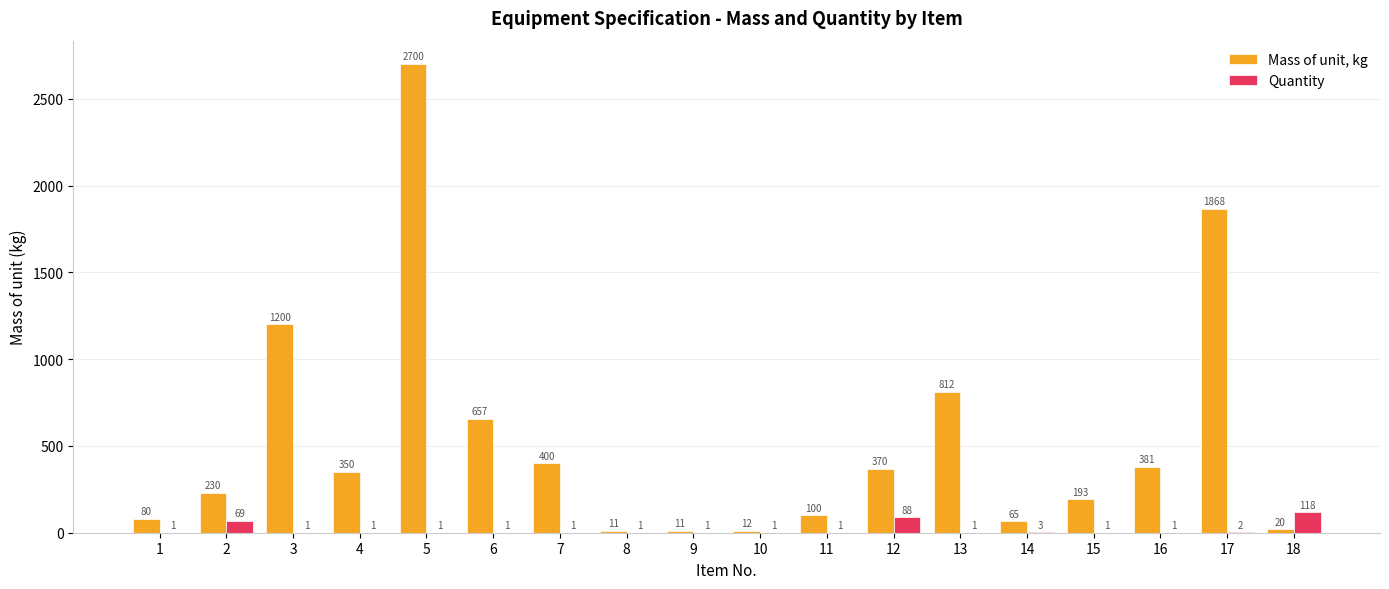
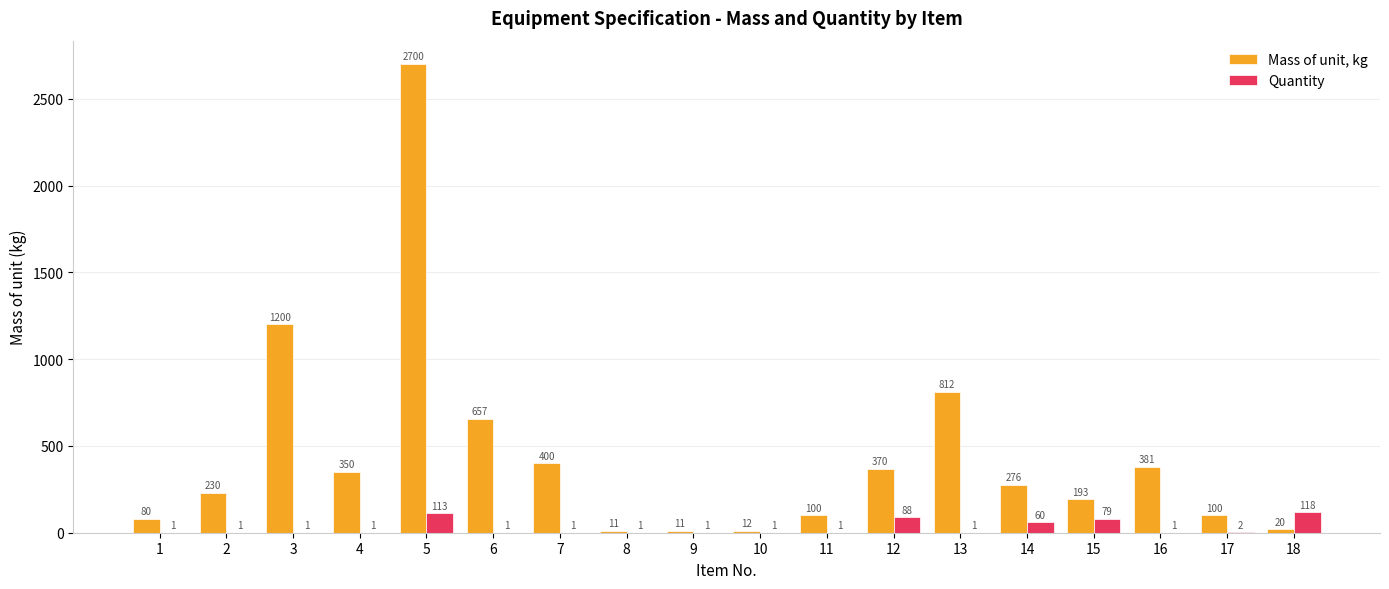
  {
    "Mass of unit, kg": {
      "1": 80,
      "2": 230,
      "3": 1200,
      "4": 350,
      "5": 2700,
      "6": 657,
      "7": 400,
      "8": 11,
      "9": 11,
      "10": 12,
      "11": 100,
      "12": 370,
      "13": 812,
-     "14": 65,
+     "14": 276,
      "15": 193,
      "16": 381,
-     "17": 1868,
+     "17": 100,
      "18": 20
    },
    "Quantity": {
      "1": 1,
-     "2": 69,
+     "2": 1,
      "3": 1,
      "4": 1,
-     "5": 1,
+     "5": 113,
      "6": 1,
      "7": 1,
      "8": 1,
      "9": 1,
      "10": 1,
      "11": 1,
      "12": 88,
      "13": 1,
-     "14": 3,
-     "15": 1,
+     "14": 60,
+     "15": 79,
      "16": 1,
      "17": 2,
      "18": 118
    }
  }
